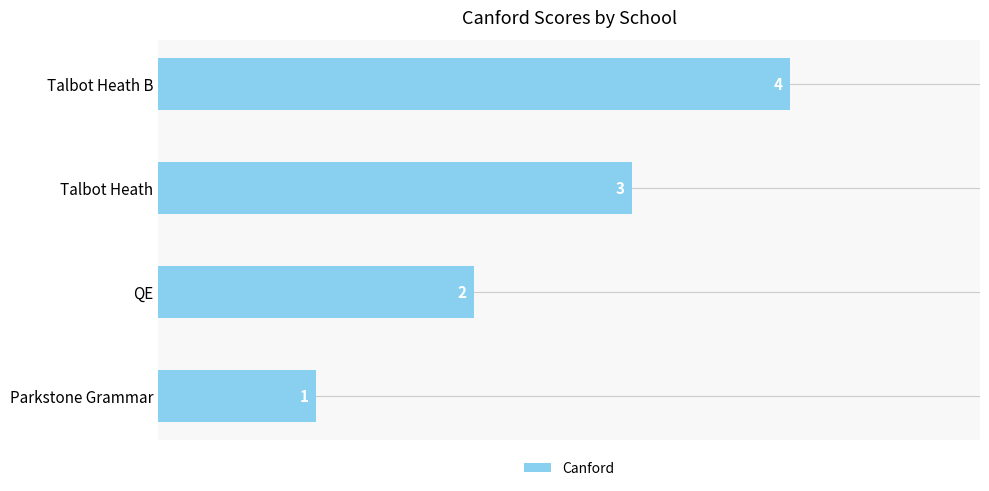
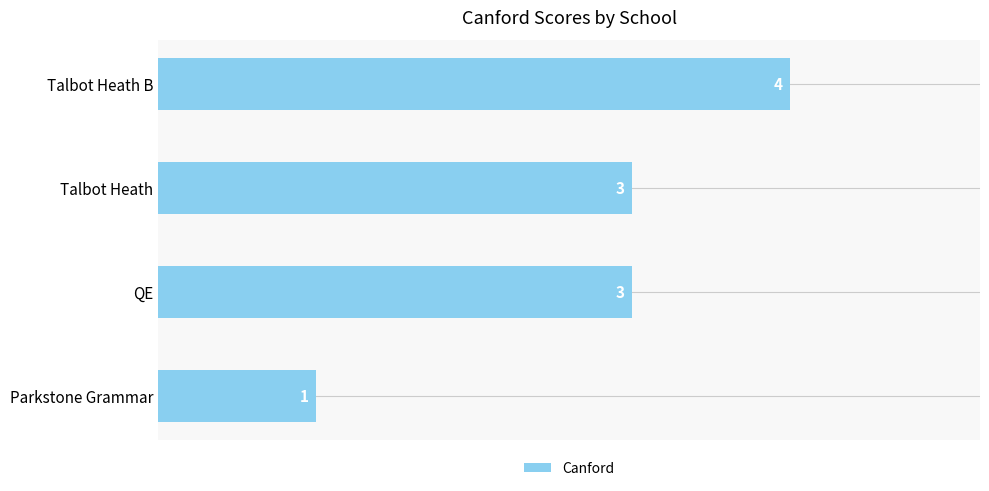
  {
    "Talbot Heath B": 4,
    "Talbot Heath": 3,
-   "QE": 2,
+   "QE": 3,
    "Parkstone Grammar": 1
  }
